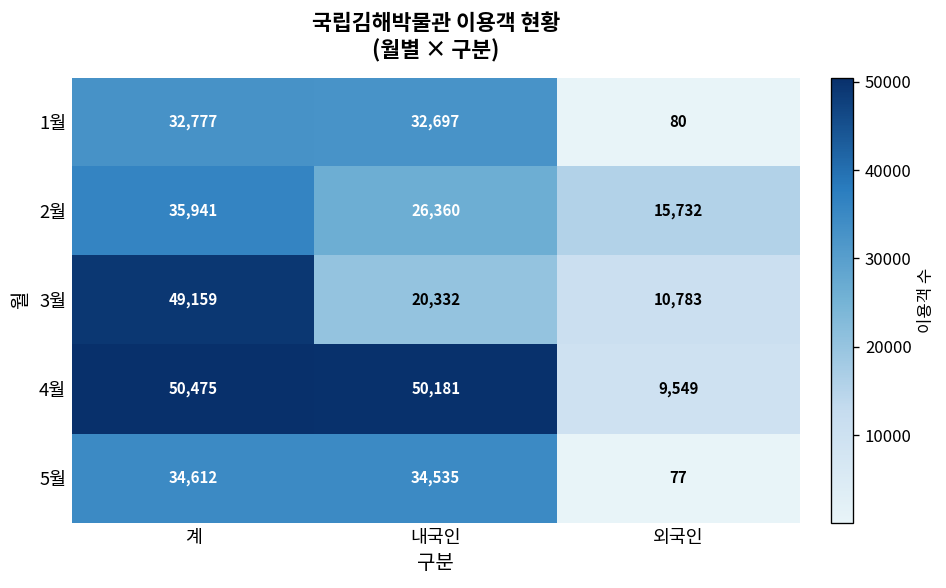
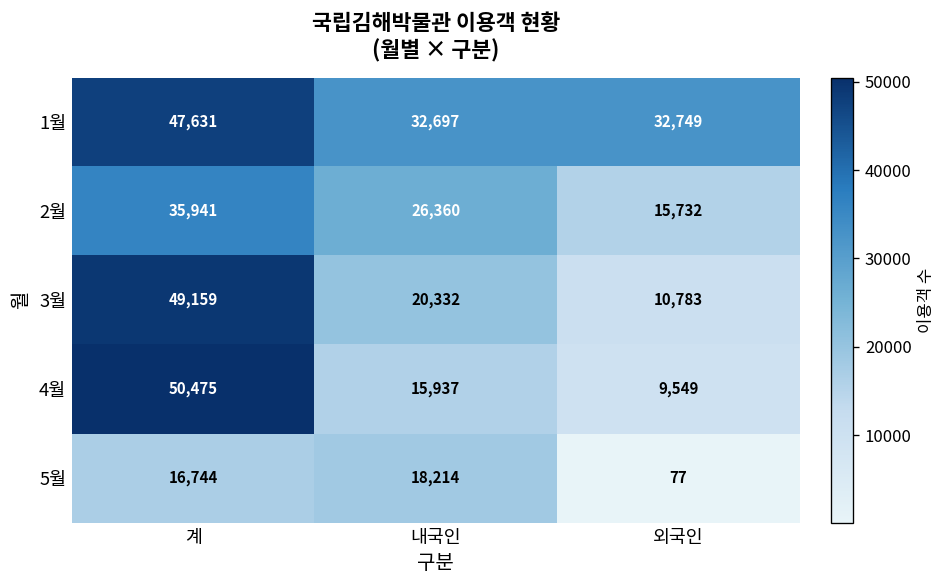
  {
    "1월": {
-     "계": "32,777",
+     "계": "47,631",
      "내국인": "32,697",
-     "외국인": "80"
+     "외국인": "32,749"
    },
    "2월": {
      "계": "35,941",
      "내국인": "26,360",
      "외국인": "15,732"
    },
    "3월": {
      "계": "49,159",
      "내국인": "20,332",
      "외국인": "10,783"
    },
    "4월": {
      "계": "50,475",
-     "내국인": "50,181",
+     "내국인": "15,937",
      "외국인": "9,549"
    },
    "5월": {
-     "계": "34,612",
-     "내국인": "34,535",
+     "계": "16,744",
+     "내국인": "18,214",
      "외국인": "77"
    }
  }
